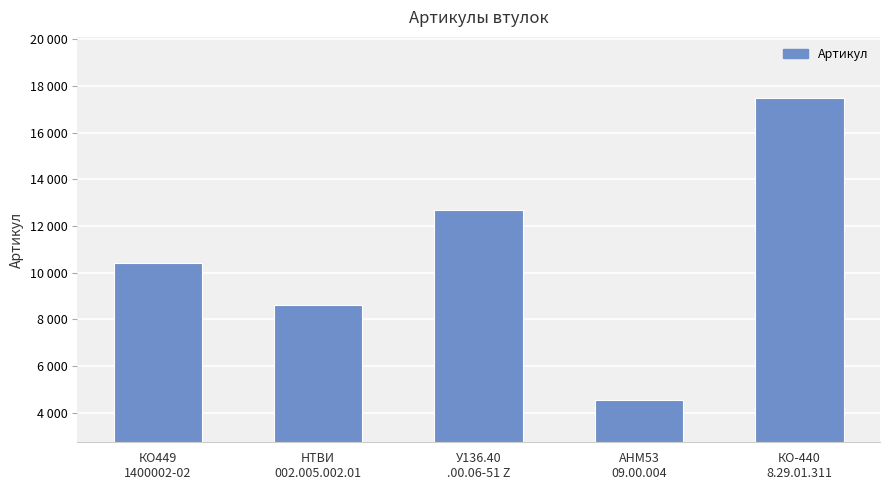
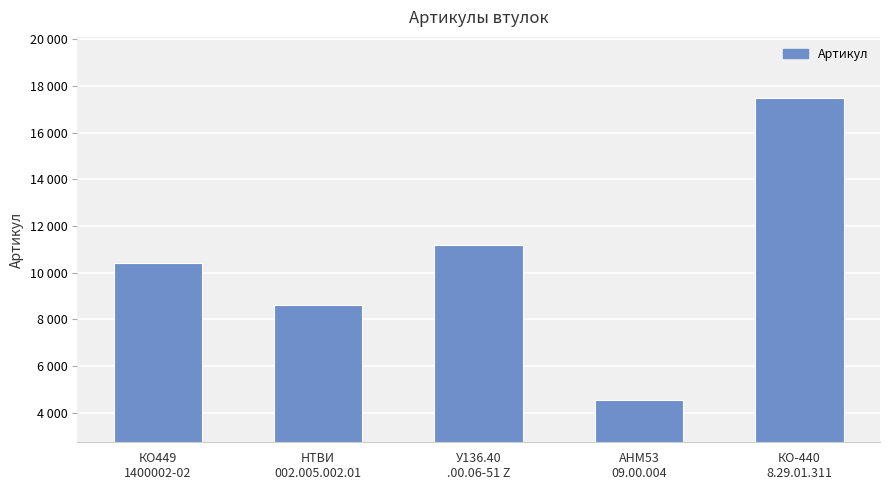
  {
    "КО449 1400002-02": 10400,
    "НТВИ 002.005.002.01": 8600,
-   "У136.40 .00.06-51 Z": 12700,
+   "У136.40 .00.06-51 Z": 11200,
    "АНМ53 09.00.004": 4500,
    "КО-440 8.29.01.311": 17500
  }
